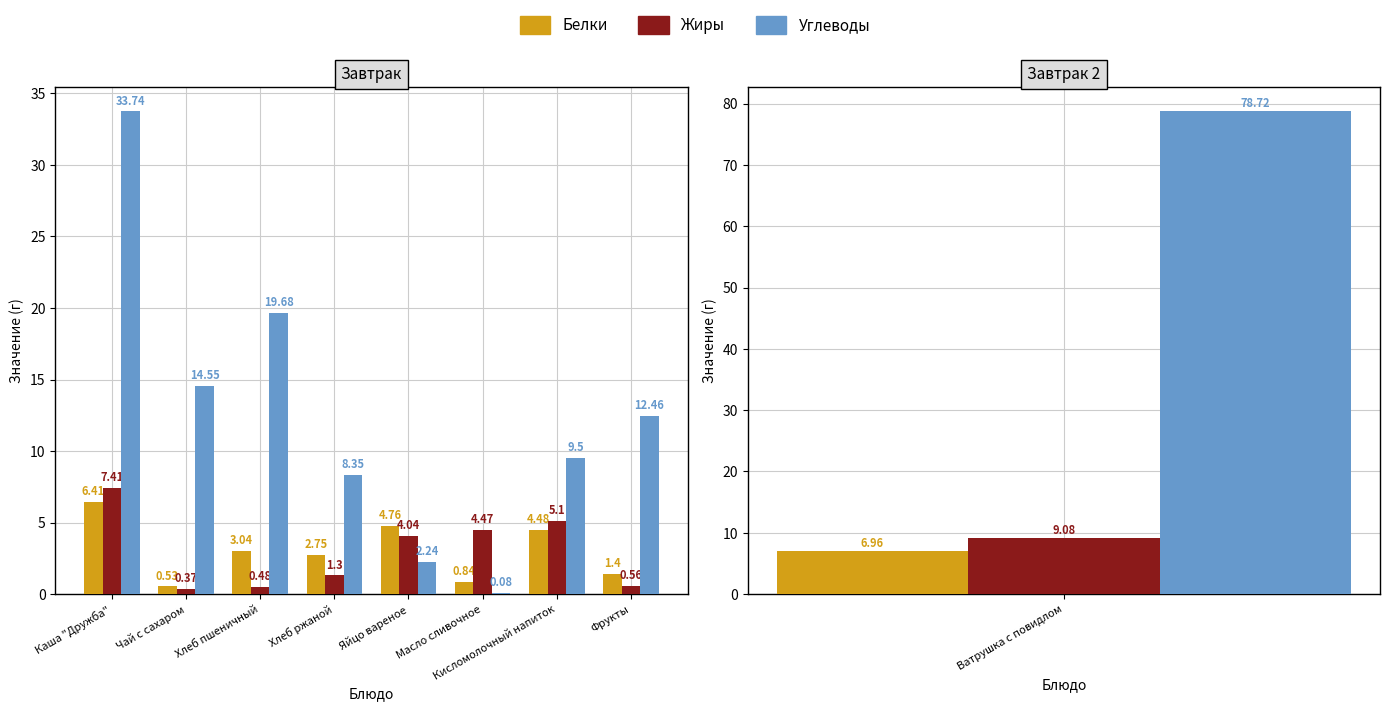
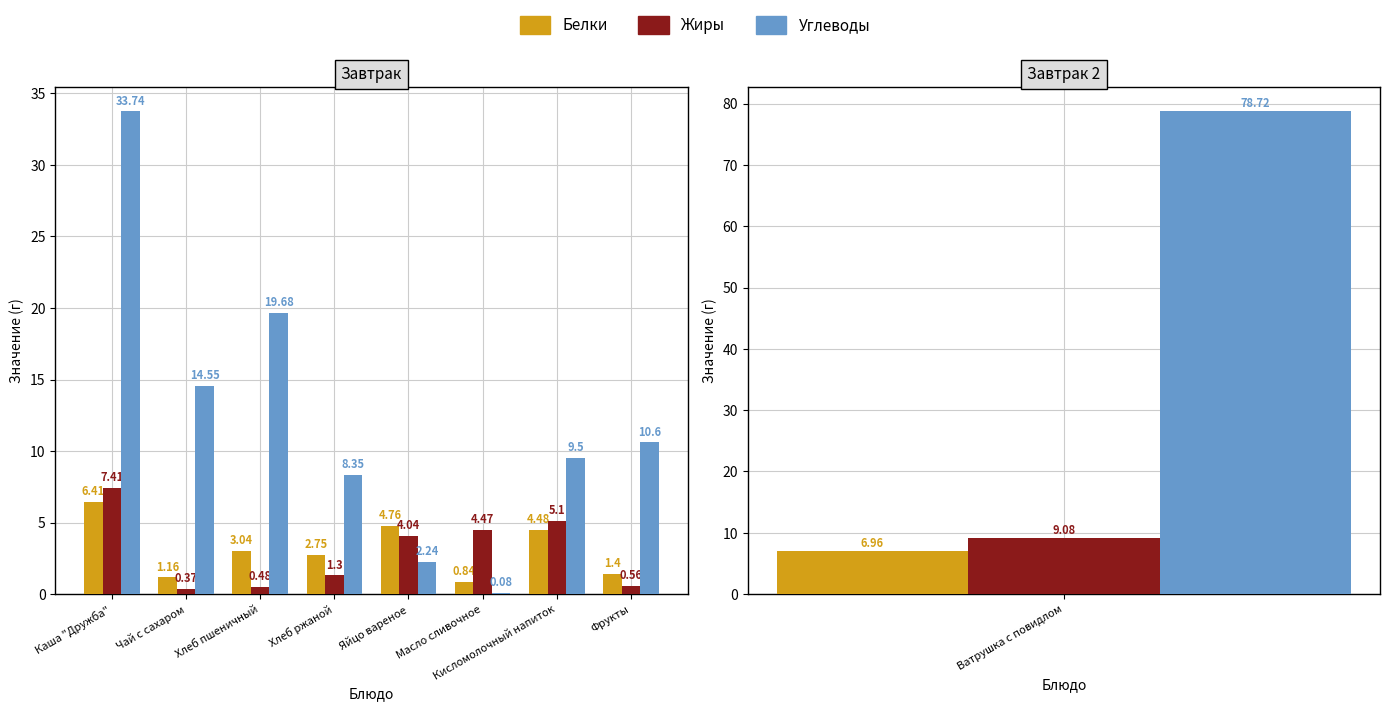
  {
    "Завтрак": {
      "Белки": {
        "Каша \"Дружба\"": 6.41,
-       "Чай с сахаром": 0.53,
+       "Чай с сахаром": 1.16,
        "Хлеб пшеничный": 3.04,
        "Хлеб ржаной": 2.75,
        "Яйцо вареное": 4.76,
        "Масло сливочное": 0.84,
        "Кисломолочный напиток": 4.48,
        "Фрукты": 1.4
      },
      "Жиры": {
        "Каша \"Дружба\"": 7.41,
        "Чай с сахаром": 0.37,
        "Хлеб пшеничный": 0.48,
        "Хлеб ржаной": 1.3,
        "Яйцо вареное": 4.04,
        "Масло сливочное": 4.47,
        "Кисломолочный напиток": 5.1,
        "Фрукты": 0.56
      },
      "Углеводы": {
        "Каша \"Дружба\"": 33.74,
        "Чай с сахаром": 14.55,
        "Хлеб пшеничный": 19.68,
        "Хлеб ржаной": 8.35,
        "Яйцо вареное": 2.24,
        "Масло сливочное": 0.08,
        "Кисломолочный напиток": 9.5,
-       "Фрукты": 12.46
+       "Фрукты": 10.6
      }
    },
    "Завтрак 2": {
      "Ватрушка с повидлом": 9.08
    }
  }
